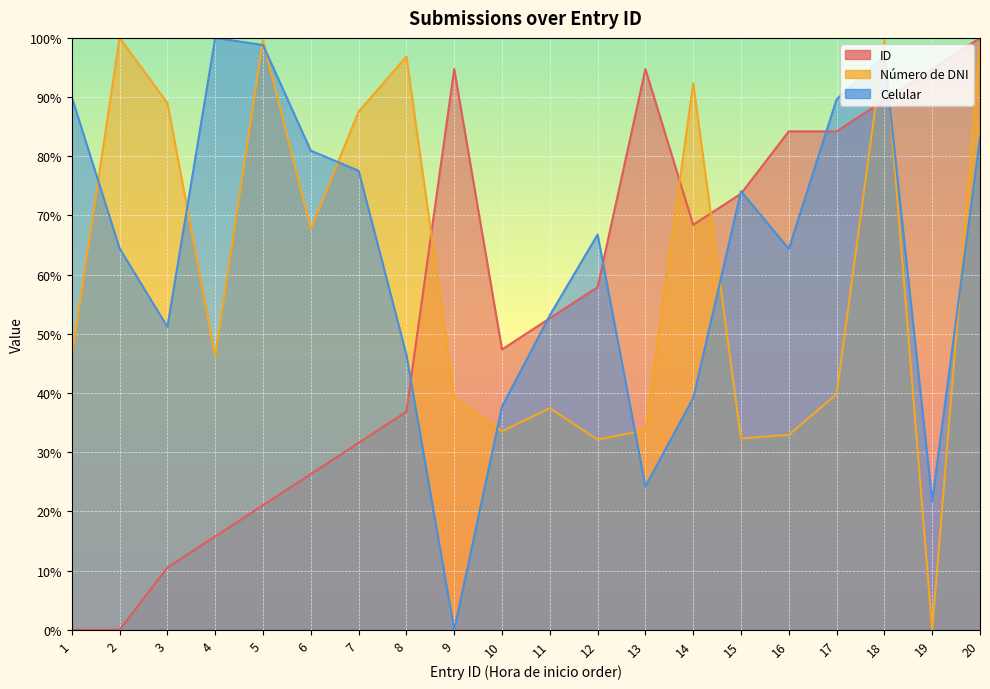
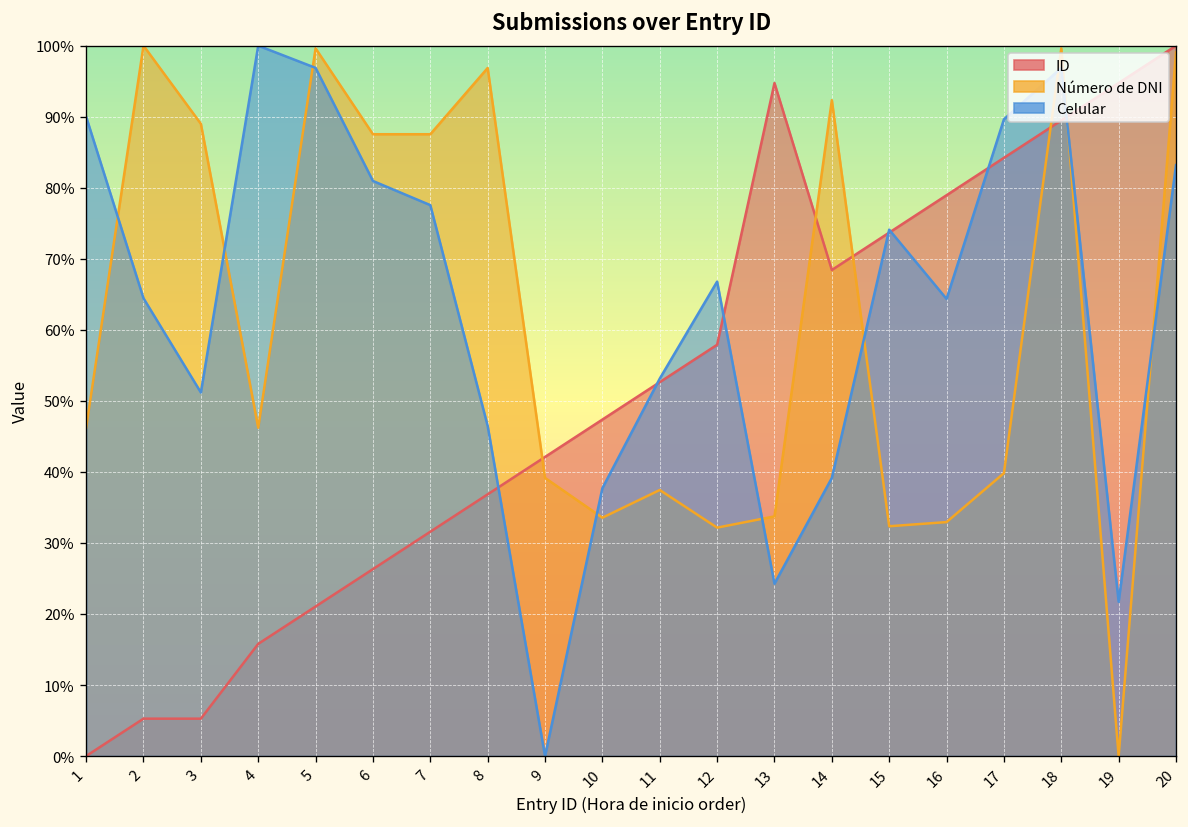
  {
    "ID": {
      "1": "0%",
-     "2": "0%",
-     "3": "11%",
+     "2": "5%",
+     "3": "5%",
      "4": "16%",
      "5": "21%",
      "6": "26%",
      "7": "32%",
      "8": "37%",
-     "9": "95%",
+     "9": "42%",
      "10": "47%",
      "11": "53%",
      "12": "58%",
      "13": "95%",
      "14": "68%",
-     "16": "84%",
+     "16": "79%",
      "17": "84%",
      "20": "100%"
    },
    "Número de DNI": {
      "1": "46%",
      "2": "100%",
      "3": "89%",
      "4": "46%",
      "5": "100%",
-     "6": "68%",
+     "6": "88%",
      "7": "88%",
      "8": "97%",
      "9": "39%",
      "10": "34%",
      "11": "37%",
      "12": "32%",
      "13": "34%",
      "14": "92%",
      "15": "32%",
      "16": "33%",
      "17": "40%",
      "18": "100%",
      "19": "0%",
      "20": "99%"
    },
    "Celular": {
      "1": "90%",
      "2": "64%",
      "3": "51%",
      "4": "100%",
-     "5": "99%",
+     "5": "97%",
      "6": "81%",
      "7": "78%",
      "8": "46%",
      "9": "0%",
      "10": "38%",
      "11": "53%",
      "12": "67%",
      "13": "24%",
      "14": "39%",
      "16": "64%",
      "17": "90%",
      "19": "22%",
      "20": "83%"
    }
  }
